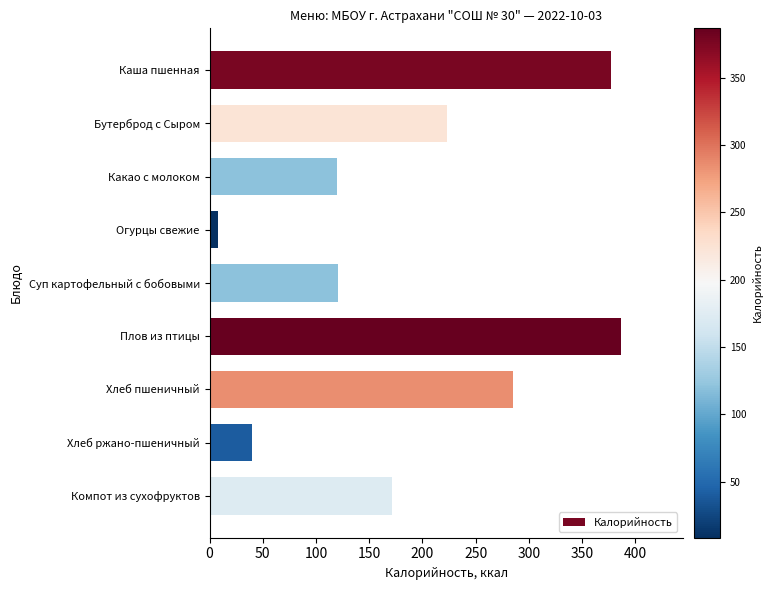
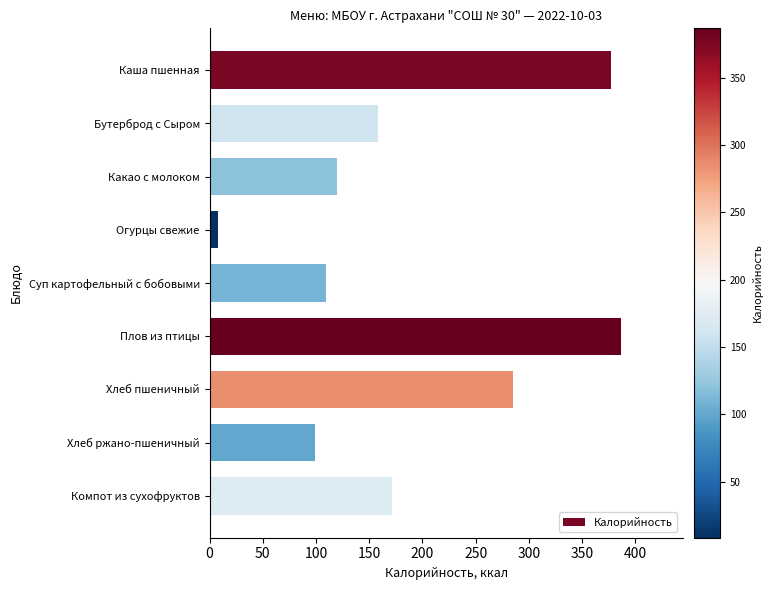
  {
    "Каша пшенная": 377,
-   "Бутерброд с Сыром": 223,
+   "Бутерброд с Сыром": 158,
    "Какао с молоком": 120,
    "Огурцы свежие": 8,
-   "Суп картофельный с бобовыми": 121,
+   "Суп картофельный с бобовыми": 110,
    "Плов из птицы": 387,
    "Хлеб пшеничный": 285,
-   "Хлеб ржано-пшеничный": 40,
+   "Хлеб ржано-пшеничный": 99,
    "Компот из сухофруктов": 171
  }
